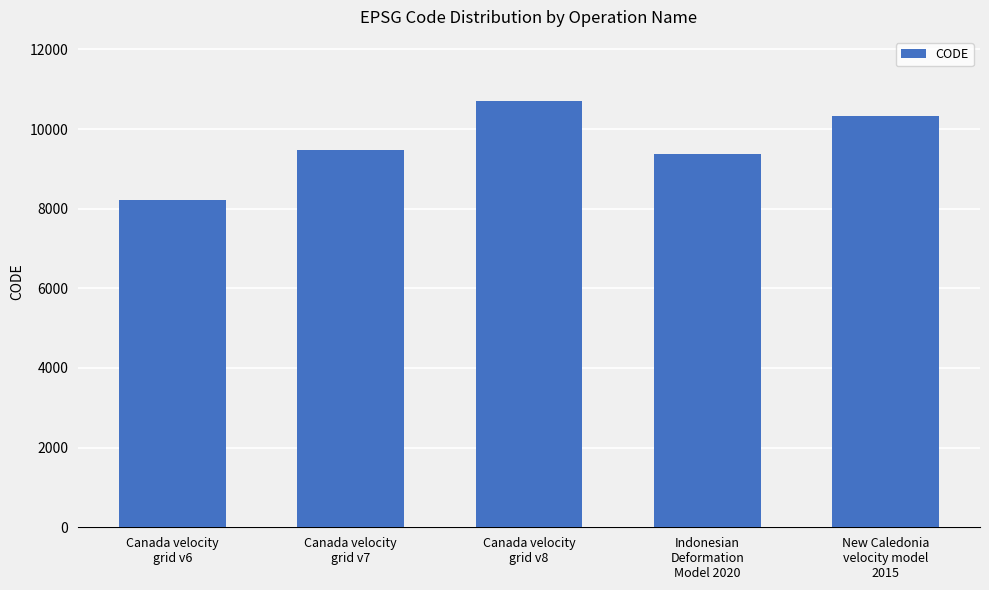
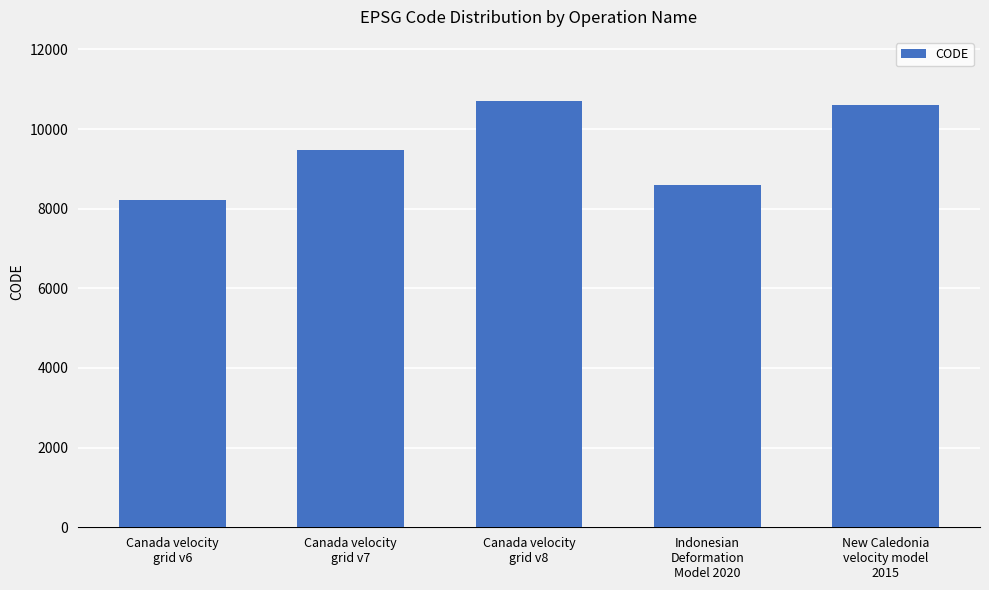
  {
    "Canada velocity grid v6": 8200,
    "Canada velocity grid v7": 9500,
    "Canada velocity grid v8": 10700,
-   "Indonesian Deformation Model 2020": 9400,
-   "New Caledonia velocity model 2015": 10300
+   "Indonesian Deformation Model 2020": 8600,
+   "New Caledonia velocity model 2015": 10600
  }
